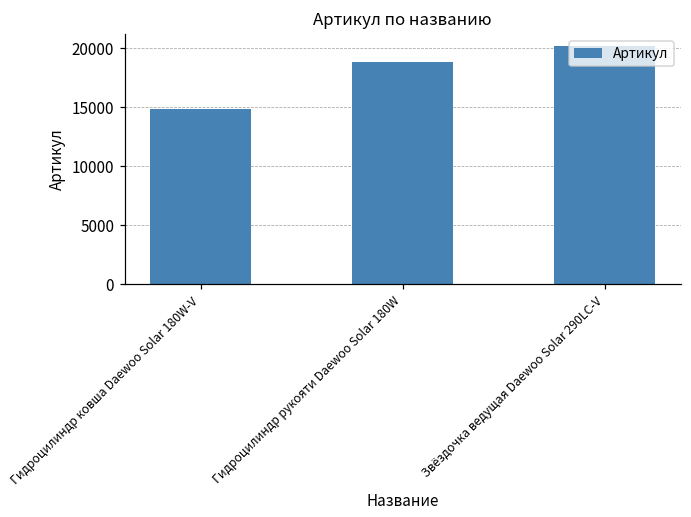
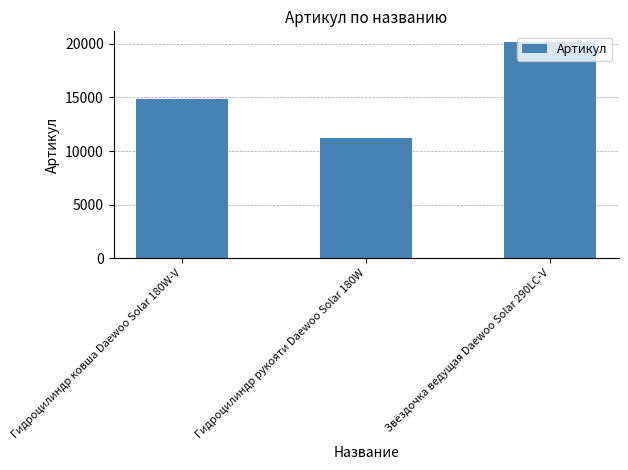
  {
    "Гидроцилиндр ковша Daewoo Solar 180W-V": 14900,
-   "Гидроцилиндр рукояти Daewoo Solar 180W": 18800
+   "Гидроцилиндр рукояти Daewoo Solar 180W": 11200
  }
